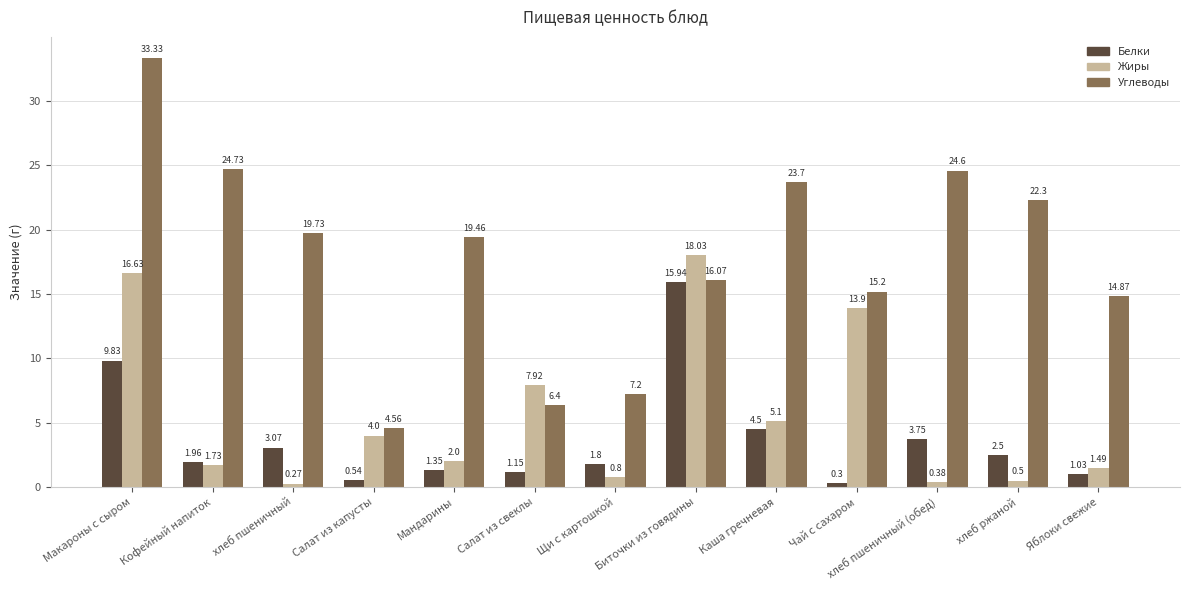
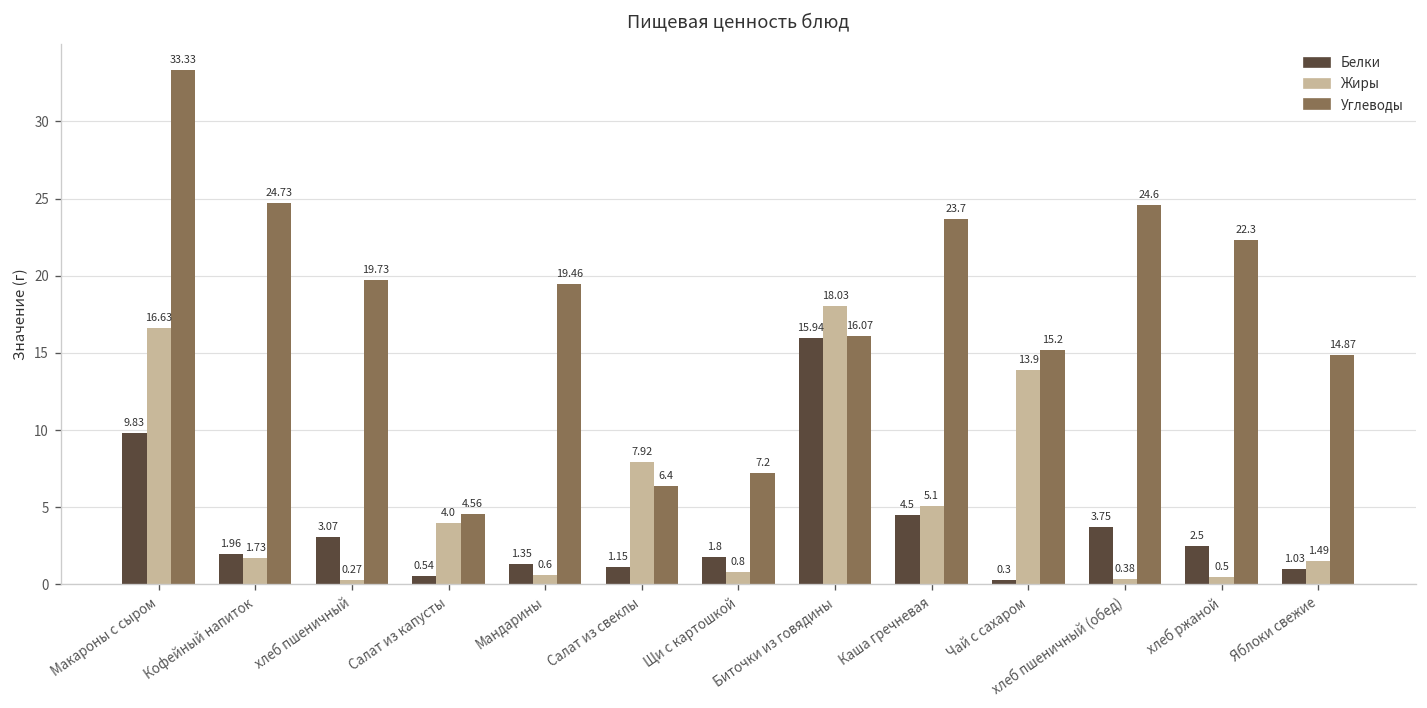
  {
    "Белки": {
      "Макароны с сыром": 9.83,
      "Кофейный напиток": 1.96,
      "хлеб пшеничный": 3.07,
      "Салат из капусты": 0.54,
      "Мандарины": 1.35,
      "Салат из свеклы": 1.15,
      "Щи с картошкой": 1.8,
      "Биточки из говядины": 15.94,
      "Каша гречневая": 4.5,
      "Чай с сахаром": 0.3,
      "хлеб пшеничный (обед)": 3.75,
      "хлеб ржаной": 2.5,
      "Яблоки свежие": 1.03
    },
    "Жиры": {
      "Макароны с сыром": 16.63,
      "Кофейный напиток": 1.73,
      "хлеб пшеничный": 0.27,
      "Салат из капусты": 4.0,
-     "Мандарины": 2.0,
+     "Мандарины": 0.6,
      "Салат из свеклы": 7.92,
      "Щи с картошкой": 0.8,
      "Биточки из говядины": 18.03,
      "Каша гречневая": 5.1,
      "Чай с сахаром": 13.9,
      "хлеб пшеничный (обед)": 0.38,
      "хлеб ржаной": 0.5,
      "Яблоки свежие": 1.49
    },
    "Углеводы": {
      "Макароны с сыром": 33.33,
      "Кофейный напиток": 24.73,
      "хлеб пшеничный": 19.73,
      "Салат из капусты": 4.56,
      "Мандарины": 19.46,
      "Салат из свеклы": 6.4,
      "Щи с картошкой": 7.2,
      "Биточки из говядины": 16.07,
      "Каша гречневая": 23.7,
      "Чай с сахаром": 15.2,
      "хлеб пшеничный (обед)": 24.6,
      "хлеб ржаной": 22.3,
      "Яблоки свежие": 14.87
    }
  }
